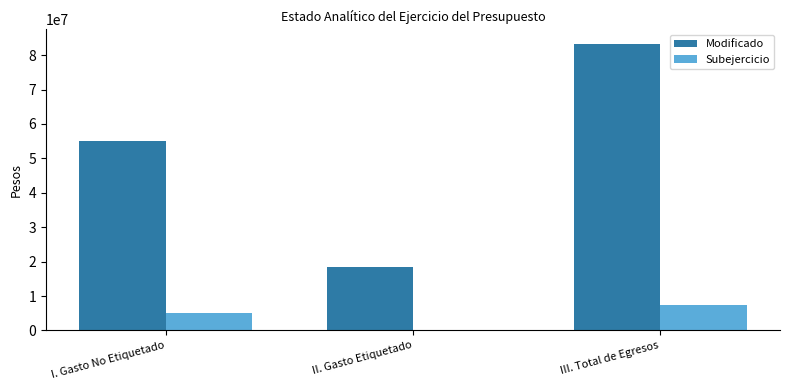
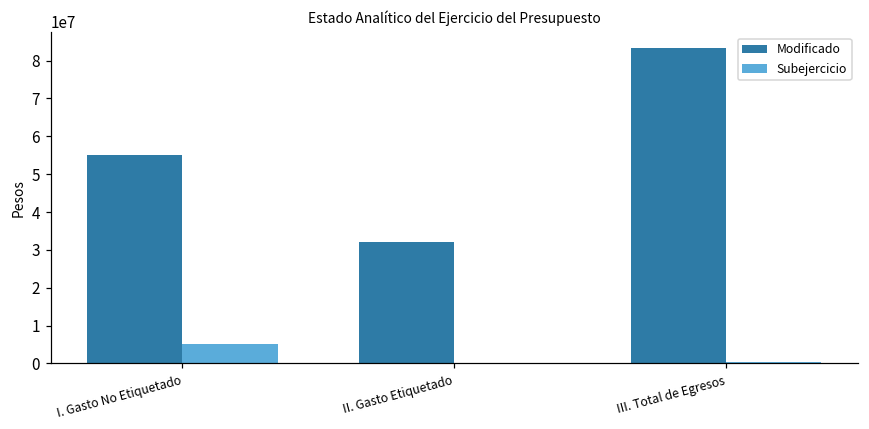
  {
    "Modificado": {
      "I. Gasto No Etiquetado": 55000000,
-     "II. Gasto Etiquetado": 18000000,
+     "II. Gasto Etiquetado": 32000000,
      "III. Total de Egresos": 83000000
    },
    "Subejercicio": {
      "I. Gasto No Etiquetado": 5000000,
-     "III. Total de Egresos": 7000000
+     "III. Total de Egresos": 0
    }
  }
